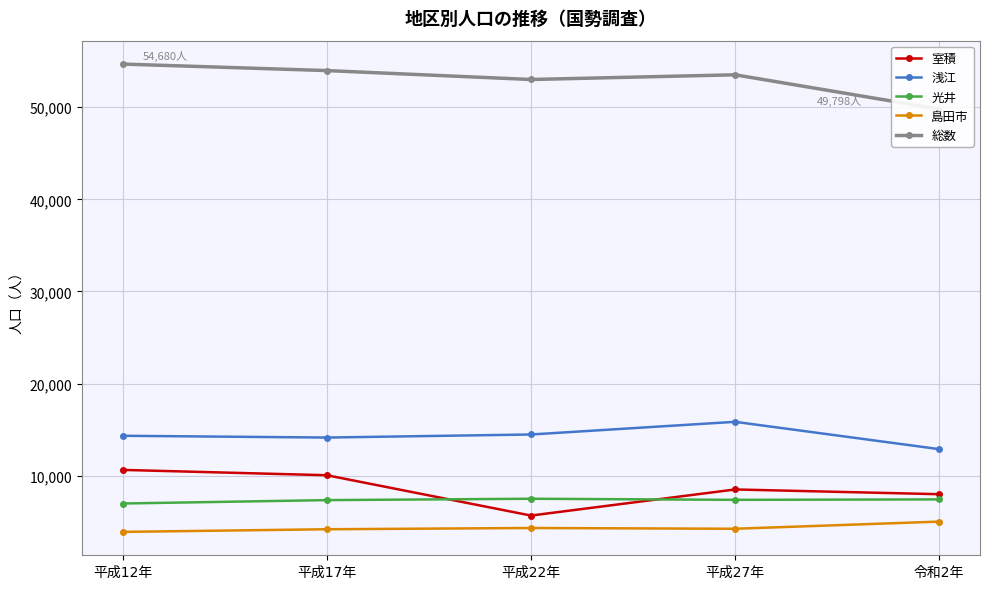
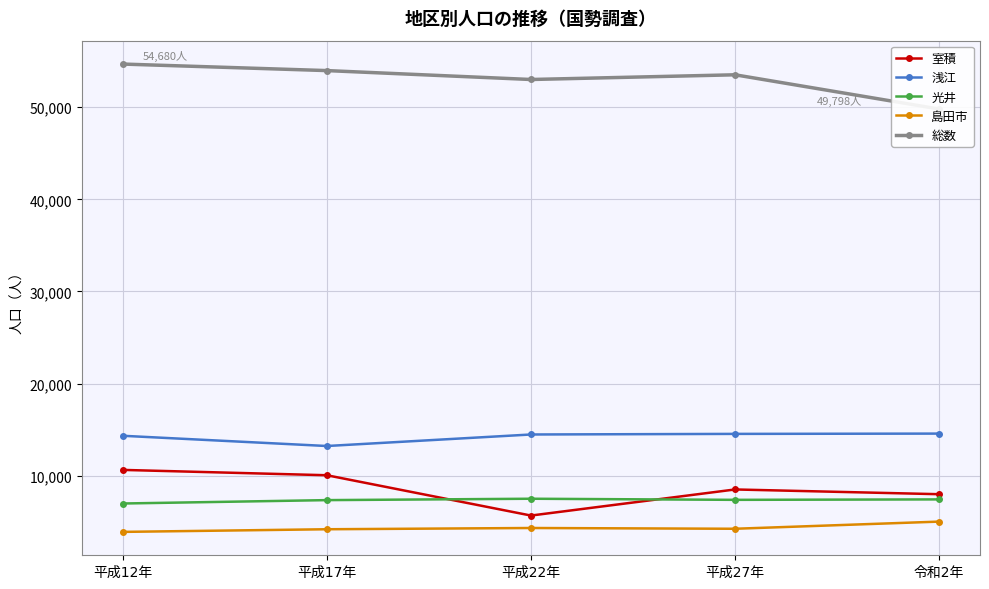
  {
    "室積": {
      "平成12年": "11,000",
      "平成17年": "10,000",
      "平成22年": "6,000",
      "平成27年": "9,000",
      "令和2年": "8,000"
    },
    "浅江": {
      "平成12年": "14,000",
-     "平成17年": "14,000",
+     "平成17年": "13,000",
      "平成22年": "14,000",
-     "平成27年": "16,000",
-     "令和2年": "13,000"
+     "平成27年": "15,000",
+     "令和2年": "15,000"
    },
    "光井": {
      "平成12年": "7,000",
      "平成17年": "7,000",
      "平成22年": "7,000",
      "平成27年": "7,000",
      "令和2年": "7,000"
    },
    "島田市": {
      "平成12年": "4,000",
      "平成17年": "4,000",
      "平成22年": "4,000",
      "平成27年": "4,000",
      "令和2年": "5,000"
    },
    "総数": {
      "平成12年": "54,680人"
    }
  }
